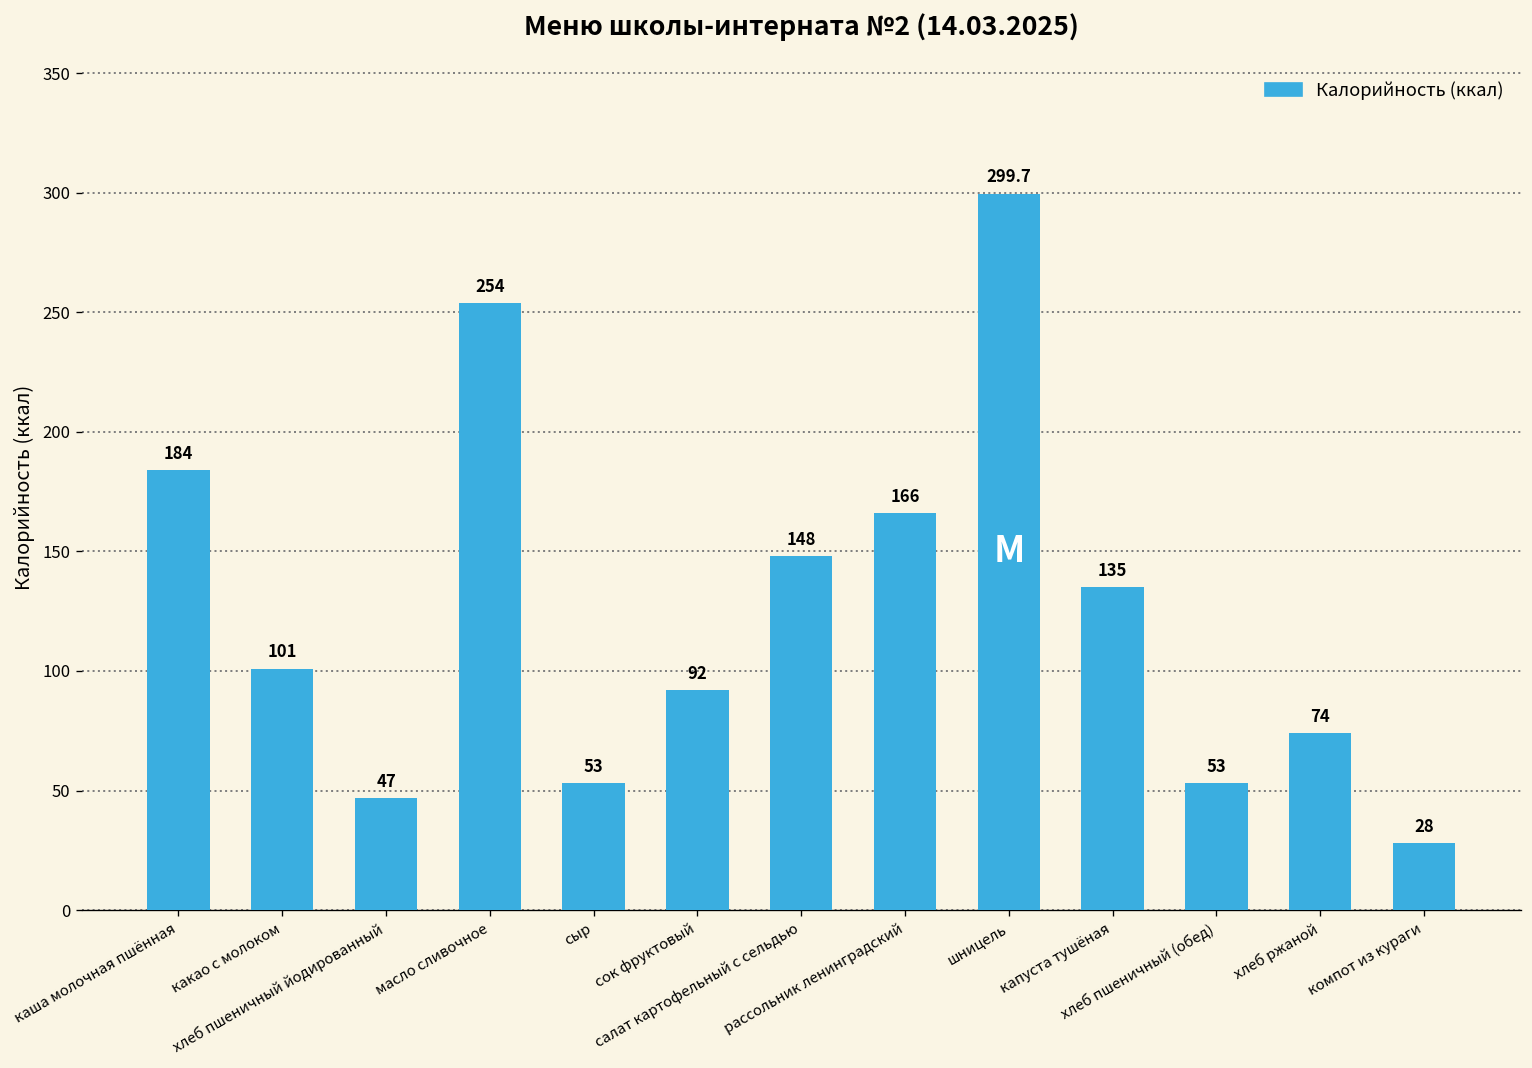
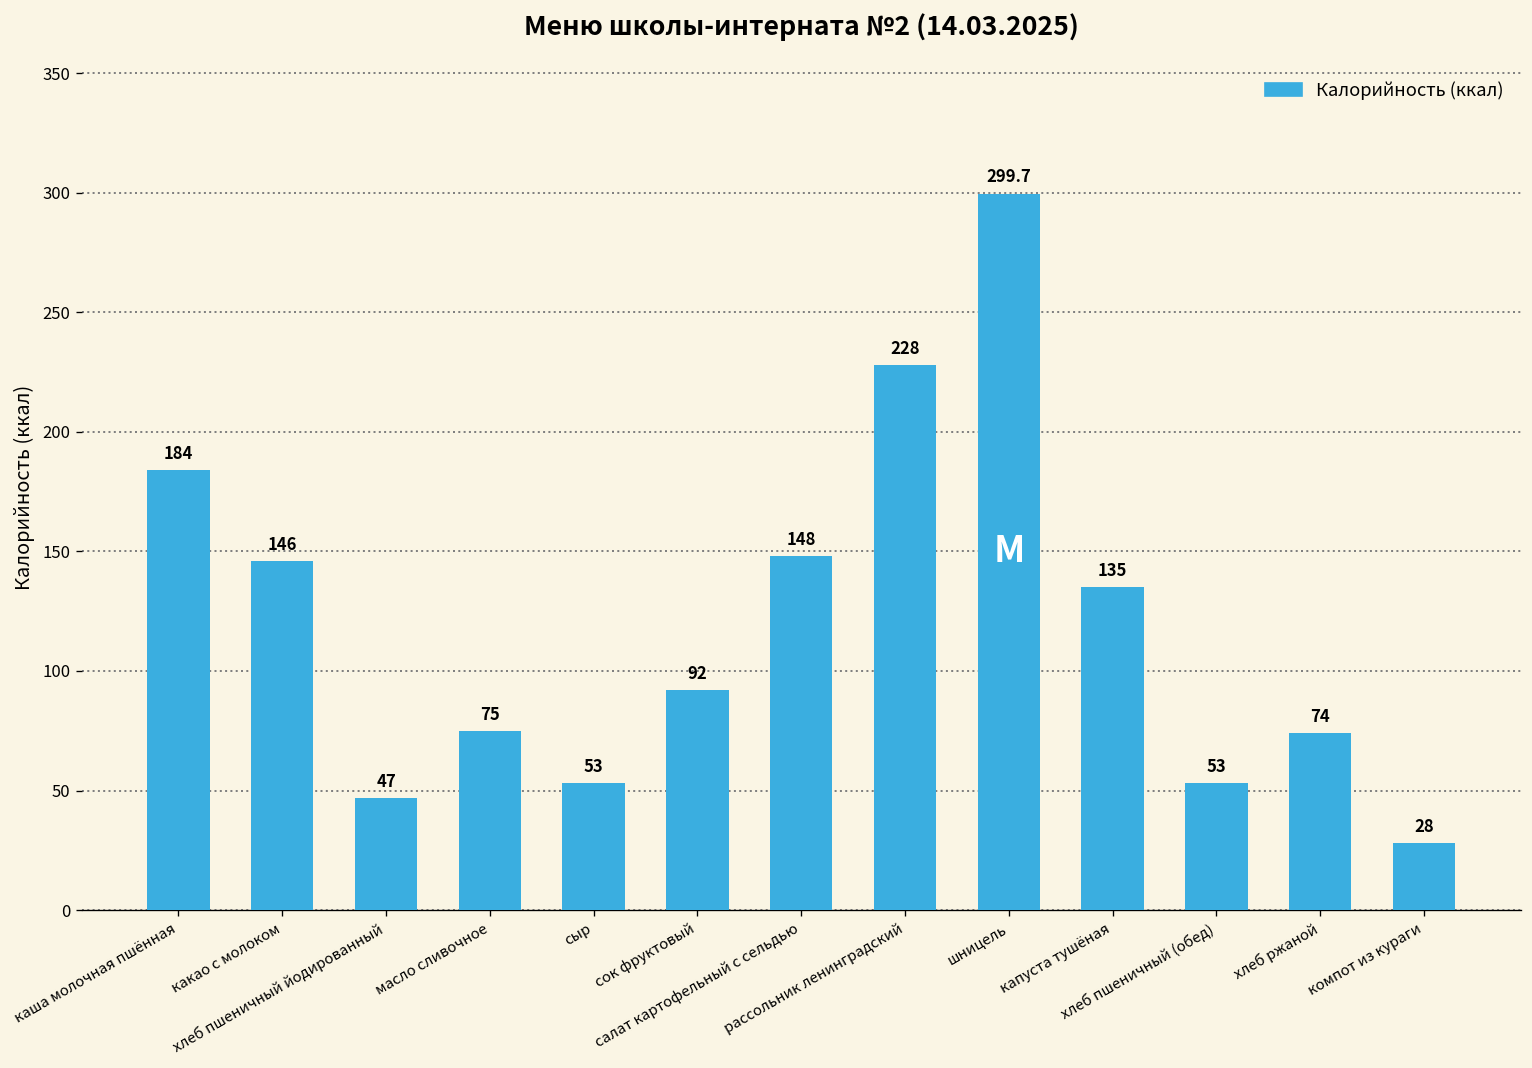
  {
    "каша молочная пшённая": 184,
-   "какао с молоком": 101,
+   "какао с молоком": 146,
    "хлеб пшеничный йодированный": 47,
-   "масло сливочное": 254,
+   "масло сливочное": 75,
    "сыр": 53,
    "сок фруктовый": 92,
    "салат картофельный с сельдью": 148,
-   "рассольник ленинградский": 166,
+   "рассольник ленинградский": 228,
    "шницель": 299.7,
    "капуста тушёная": 135,
    "хлеб пшеничный (обед)": 53,
    "хлеб ржаной": 74,
    "компот из кураги": 28
  }
